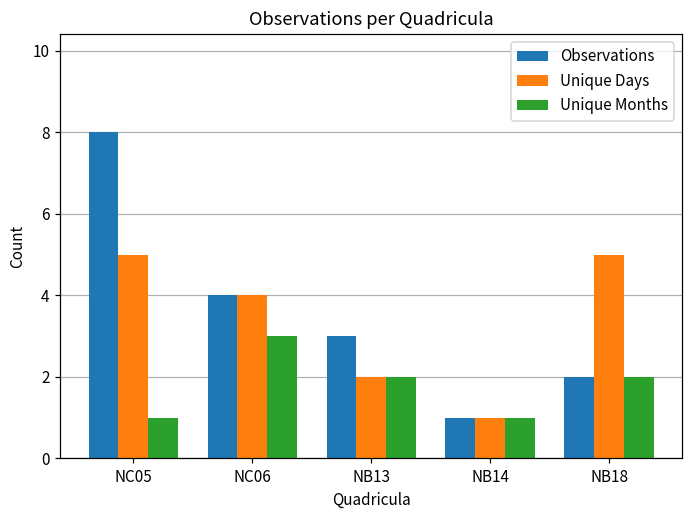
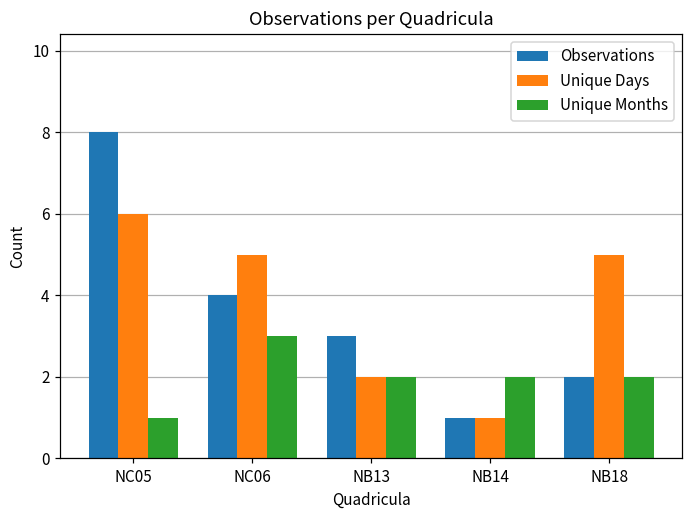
  {
    "Observations": {
      "NC05": 8,
      "NC06": 4,
      "NB13": 3,
      "NB14": 1,
      "NB18": 2
    },
    "Unique Days": {
-     "NC05": 5,
-     "NC06": 4,
+     "NC05": 6,
+     "NC06": 5,
      "NB13": 2,
      "NB14": 1,
      "NB18": 5
    },
    "Unique Months": {
      "NC05": 1,
      "NC06": 3,
      "NB13": 2,
-     "NB14": 1,
+     "NB14": 2,
      "NB18": 2
    }
  }
